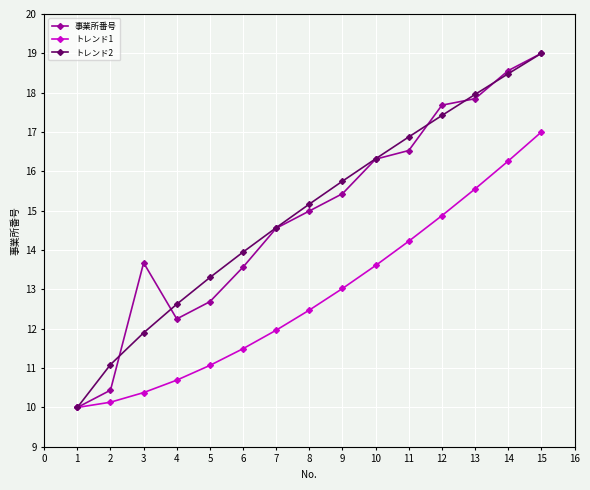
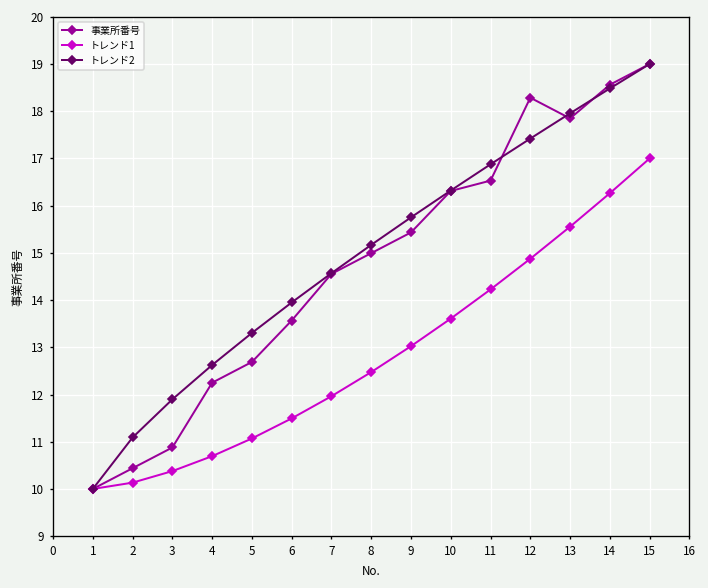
  {
    "事業所番号": {
      "2": 10.4,
-     "3": 13.7,
+     "3": 10.9,
      "4": 12.3,
      "5": 12.7,
      "6": 13.6,
      "8": 15.0,
      "9": 15.4,
      "11": 16.5,
-     "12": 17.7,
+     "12": 18.3,
      "13": 17.8,
      "14": 18.6
    },
    "トレンド1": {
      "2": 10.1,
      "3": 10.4,
      "4": 10.7,
      "5": 11.1,
      "6": 11.5,
      "7": 12.0,
      "8": 12.5,
      "9": 13.0,
      "10": 13.6,
      "11": 14.2,
      "12": 14.9,
      "13": 15.6,
      "14": 16.3,
      "15": 17.0
    },
    "トレンド2": {
      "2": 11.1,
      "3": 11.9,
      "4": 12.6,
      "5": 13.3,
      "6": 13.9,
      "8": 15.2,
      "9": 15.8,
      "11": 16.9,
      "12": 17.4,
      "13": 18.0,
      "14": 18.5
    }
  }
